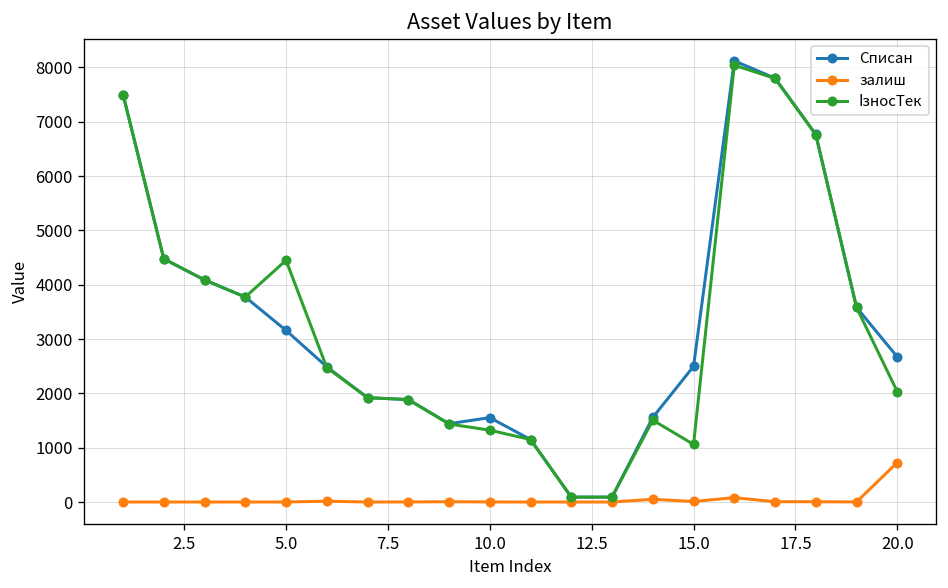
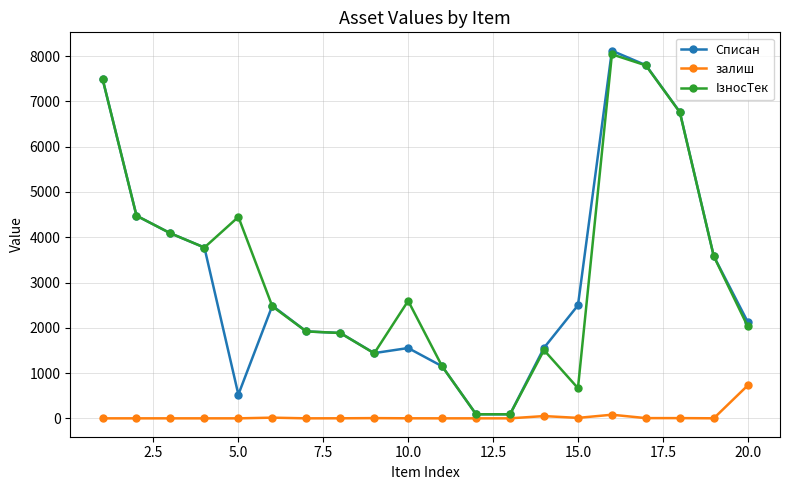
  {
    "Списан": {
-     "5.0": 3200,
+     "5.0": 500,
      "10.0": 1600,
      "15.0": 2500,
-     "20.0": 2700
+     "20.0": 2100
    },
    "залиш": {
      "5.0": 0,
      "10.0": 0,
      "15.0": 0,
      "20.0": 700
    },
    "ІзносТек": {
      "5.0": 4400,
-     "10.0": 1300,
-     "15.0": 1100,
+     "10.0": 2600,
+     "15.0": 700,
      "20.0": 2000
    }
  }
